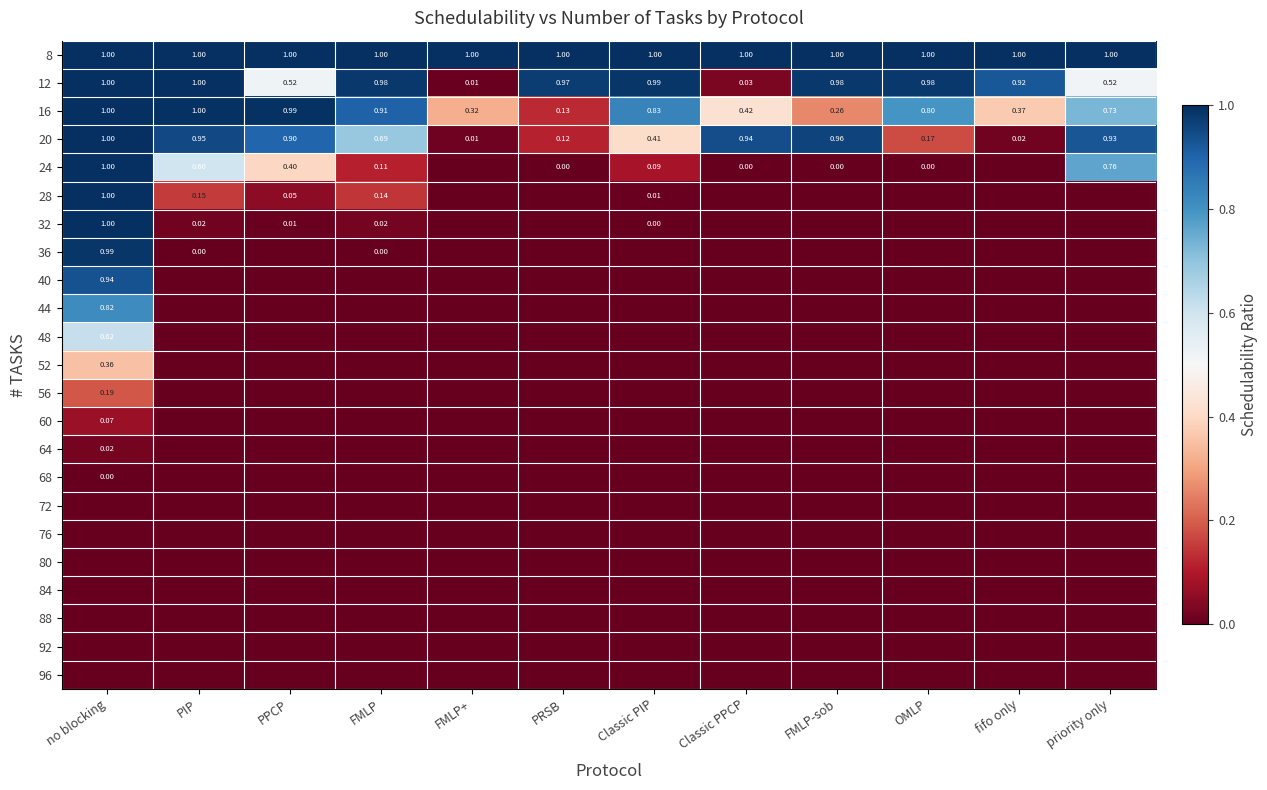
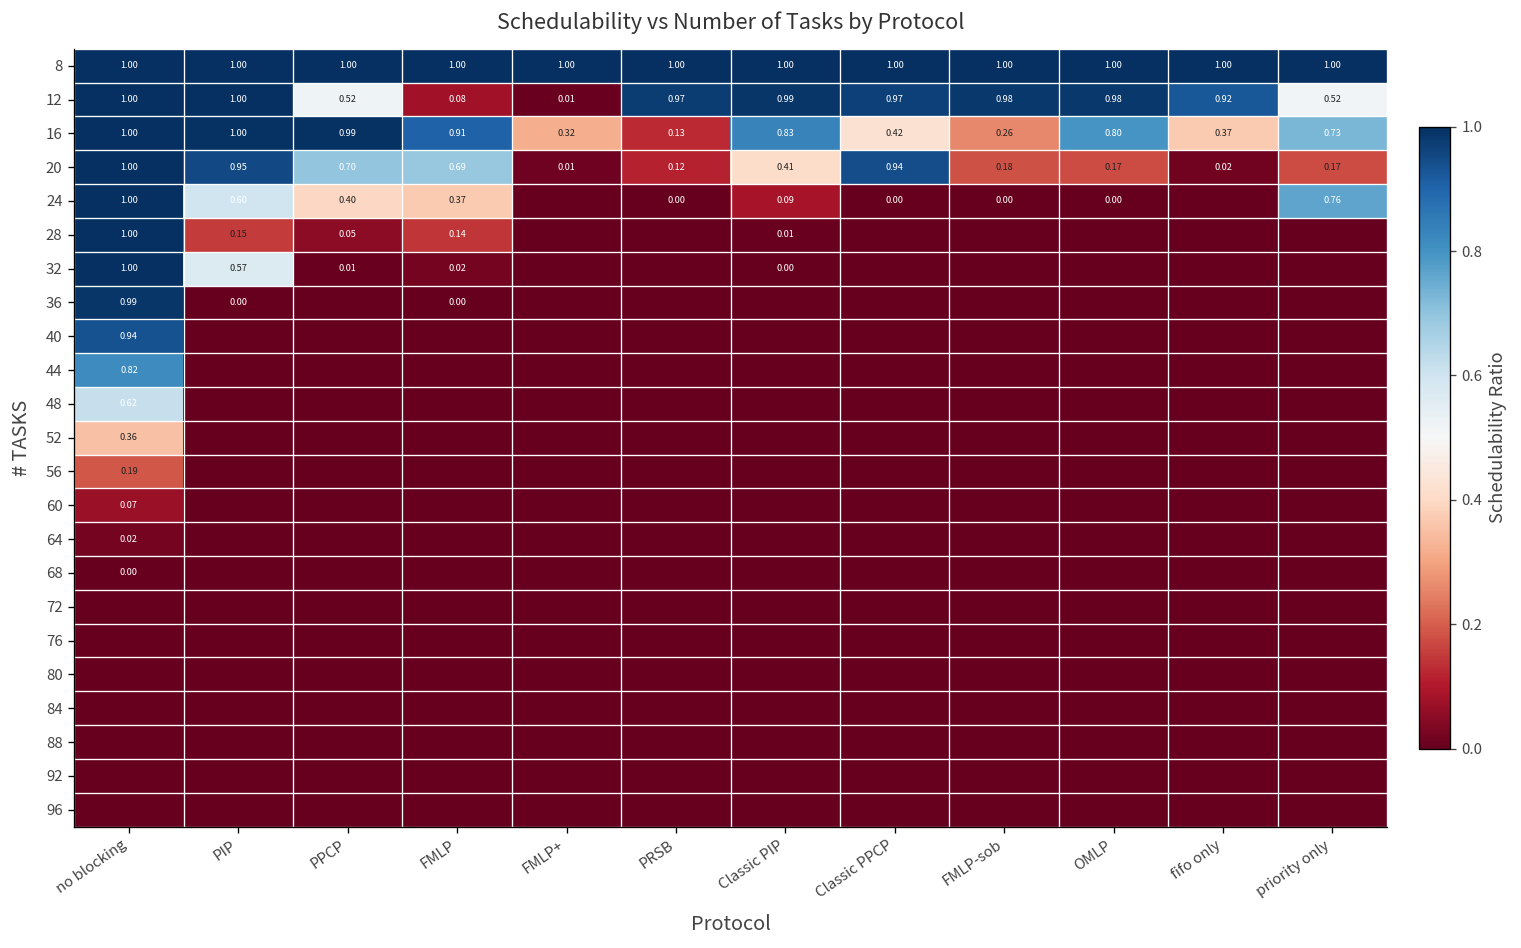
  {
    "8": {
      "no blocking": 1.00,
      "PIP": 1.00,
      "PPCP": 1.00,
      "FMLP": 1.00,
      "FMLP+": 1.00,
      "PRSB": 1.00,
      "Classic PIP": 1.00,
      "Classic PPCP": 1.00,
      "FMLP-sob": 1.00,
      "OMLP": 1.00,
      "fifo only": 1.00,
      "priority only": 1.00
    },
    "12": {
      "no blocking": 1.00,
      "PIP": 1.00,
      "PPCP": 0.52,
-     "FMLP": 0.98,
+     "FMLP": 0.08,
      "FMLP+": 0.01,
      "PRSB": 0.97,
      "Classic PIP": 0.99,
-     "Classic PPCP": 0.03,
+     "Classic PPCP": 0.97,
      "FMLP-sob": 0.98,
      "OMLP": 0.98,
      "fifo only": 0.92,
      "priority only": 0.52
    },
    "16": {
      "no blocking": 1.00,
      "PIP": 1.00,
      "PPCP": 0.99,
      "FMLP": 0.91,
      "FMLP+": 0.32,
      "PRSB": 0.13,
      "Classic PIP": 0.83,
      "Classic PPCP": 0.42,
      "FMLP-sob": 0.26,
      "OMLP": 0.80,
      "fifo only": 0.37,
      "priority only": 0.73
    },
    "20": {
      "no blocking": 1.00,
      "PIP": 0.95,
-     "PPCP": 0.90,
+     "PPCP": 0.70,
      "FMLP": 0.69,
      "FMLP+": 0.01,
      "PRSB": 0.12,
      "Classic PIP": 0.41,
      "Classic PPCP": 0.94,
-     "FMLP-sob": 0.96,
+     "FMLP-sob": 0.18,
      "OMLP": 0.17,
      "fifo only": 0.02,
-     "priority only": 0.93
+     "priority only": 0.17
    },
    "24": {
      "no blocking": 1.00,
      "PPCP": 0.40,
-     "FMLP": 0.11,
+     "FMLP": 0.37,
      "PRSB": 0.00,
      "Classic PIP": 0.09,
      "Classic PPCP": 0.00,
      "FMLP-sob": 0.00,
      "OMLP": 0.00,
      "priority only": 0.76
    },
    "28": {
      "no blocking": 1.00,
      "PIP": 0.15,
      "PPCP": 0.05,
      "FMLP": 0.14,
      "Classic PIP": 0.01
    },
    "32": {
      "no blocking": 1.00,
-     "PIP": 0.02,
+     "PIP": 0.57,
      "PPCP": 0.01,
      "FMLP": 0.02,
      "Classic PIP": 0.00
    },
    "36": {
      "no blocking": 0.99,
      "PIP": 0.00,
      "FMLP": 0.00
    },
    "40": {
      "no blocking": 0.94
    },
    "44": {
      "no blocking": 0.82
    },
    "48": {
      "no blocking": 0.62
    },
    "52": {
      "no blocking": 0.36
    },
    "56": {
      "no blocking": 0.19
    },
    "60": {
      "no blocking": 0.07
    },
    "64": {
      "no blocking": 0.02
    },
    "68": {
      "no blocking": 0.00
    }
  }
